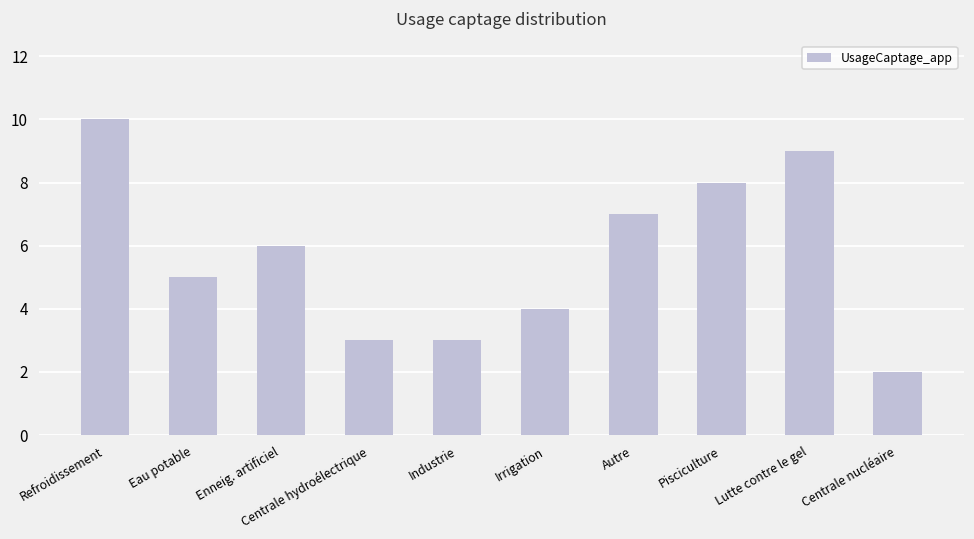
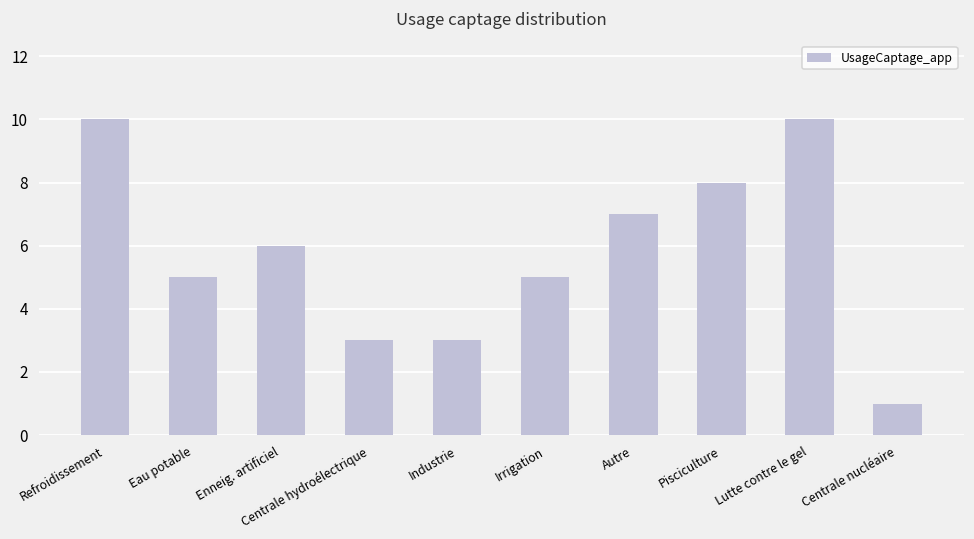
  {
    "Refroidissement": 10,
    "Eau potable": 5,
    "Enneig. artificiel": 6,
    "Centrale hydroélectrique": 3,
    "Industrie": 3,
-   "Irrigation": 4,
+   "Irrigation": 5,
    "Autre": 7,
    "Pisciculture": 8,
-   "Lutte contre le gel": 9,
-   "Centrale nucléaire": 2
+   "Lutte contre le gel": 10,
+   "Centrale nucléaire": 1
  }
